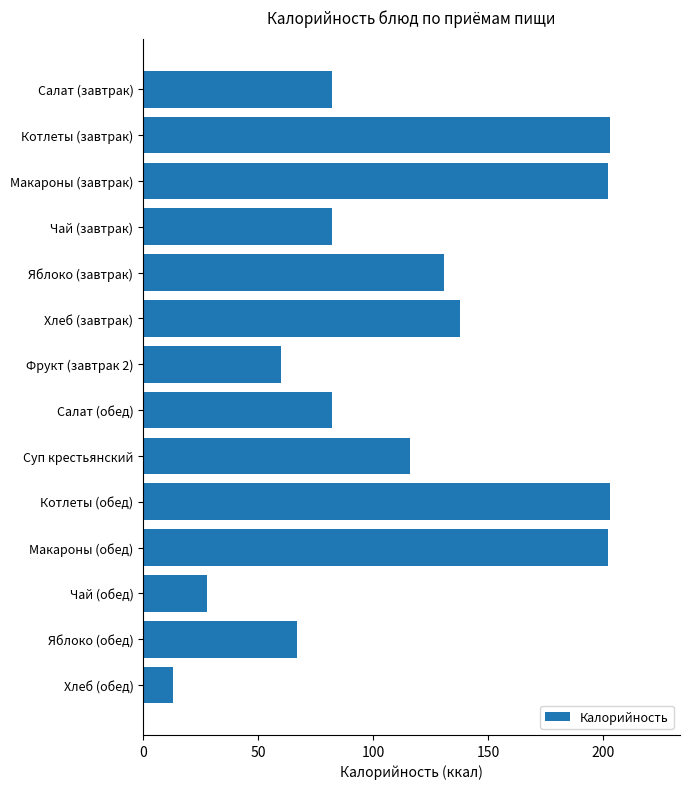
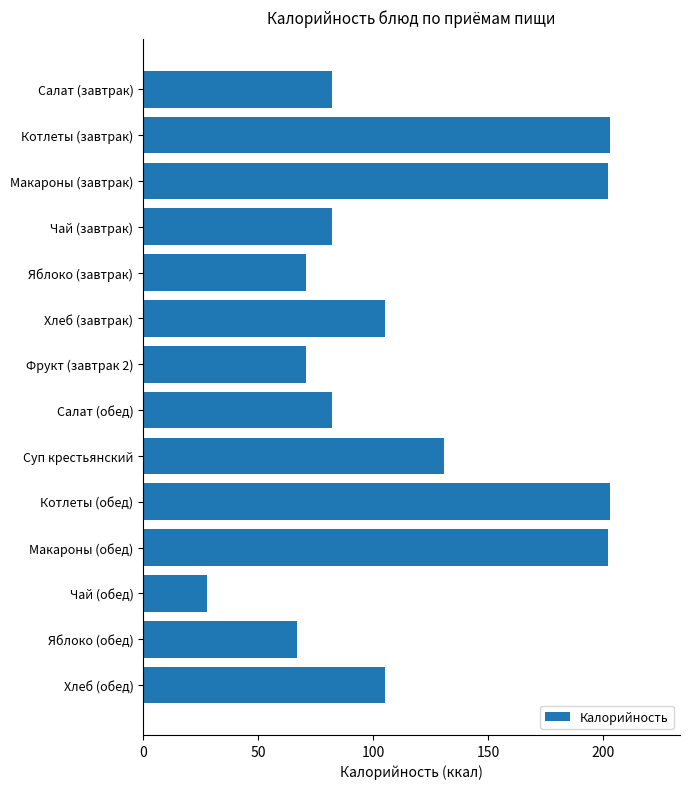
  {
    "Салат (завтрак)": 82,
    "Котлеты (завтрак)": 203,
    "Макароны (завтрак)": 202,
    "Чай (завтрак)": 82,
-   "Яблоко (завтрак)": 131,
-   "Хлеб (завтрак)": 138,
-   "Фрукт (завтрак 2)": 60,
+   "Яблоко (завтрак)": 71,
+   "Хлеб (завтрак)": 105,
+   "Фрукт (завтрак 2)": 71,
    "Салат (обед)": 82,
-   "Суп крестьянский": 116,
+   "Суп крестьянский": 131,
    "Котлеты (обед)": 203,
    "Макароны (обед)": 202,
    "Чай (обед)": 28,
    "Яблоко (обед)": 67,
-   "Хлеб (обед)": 13
+   "Хлеб (обед)": 105
  }
